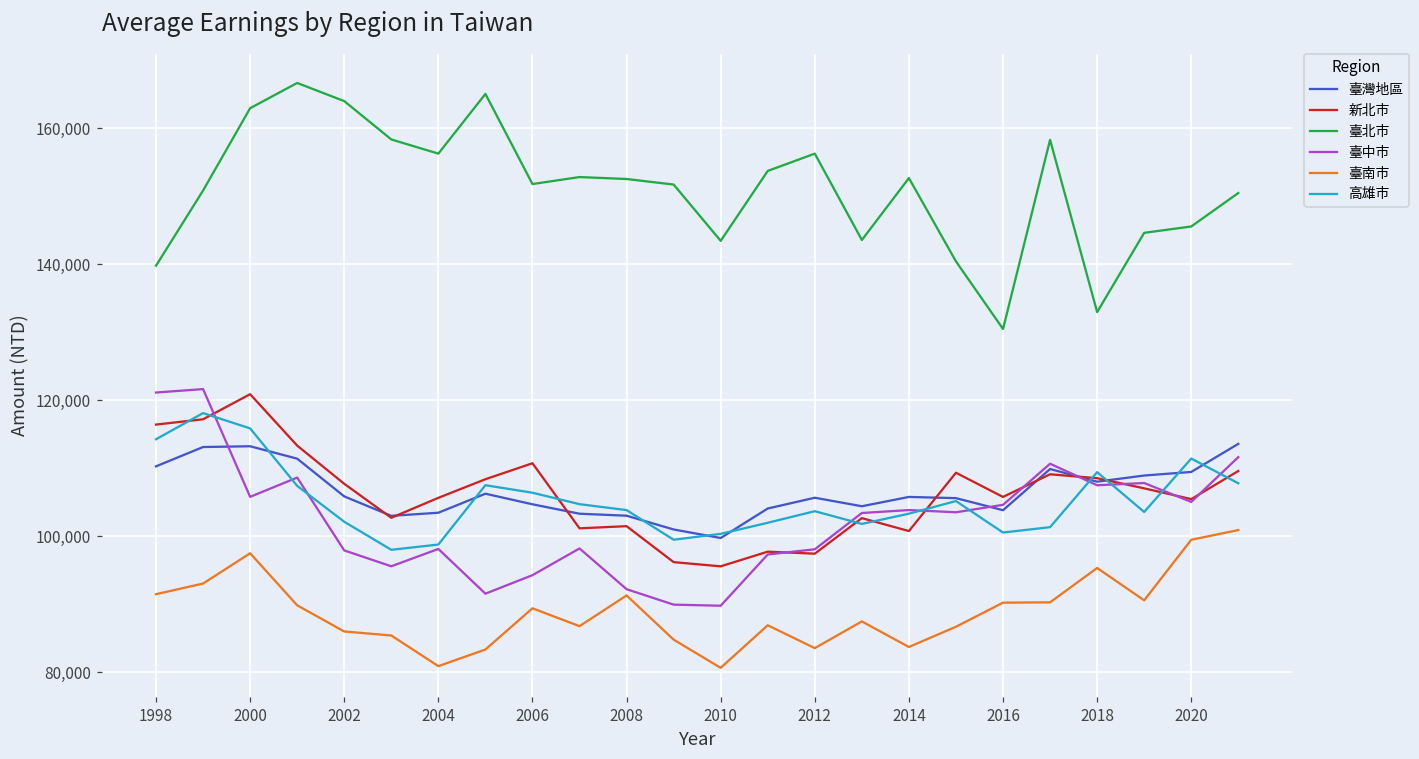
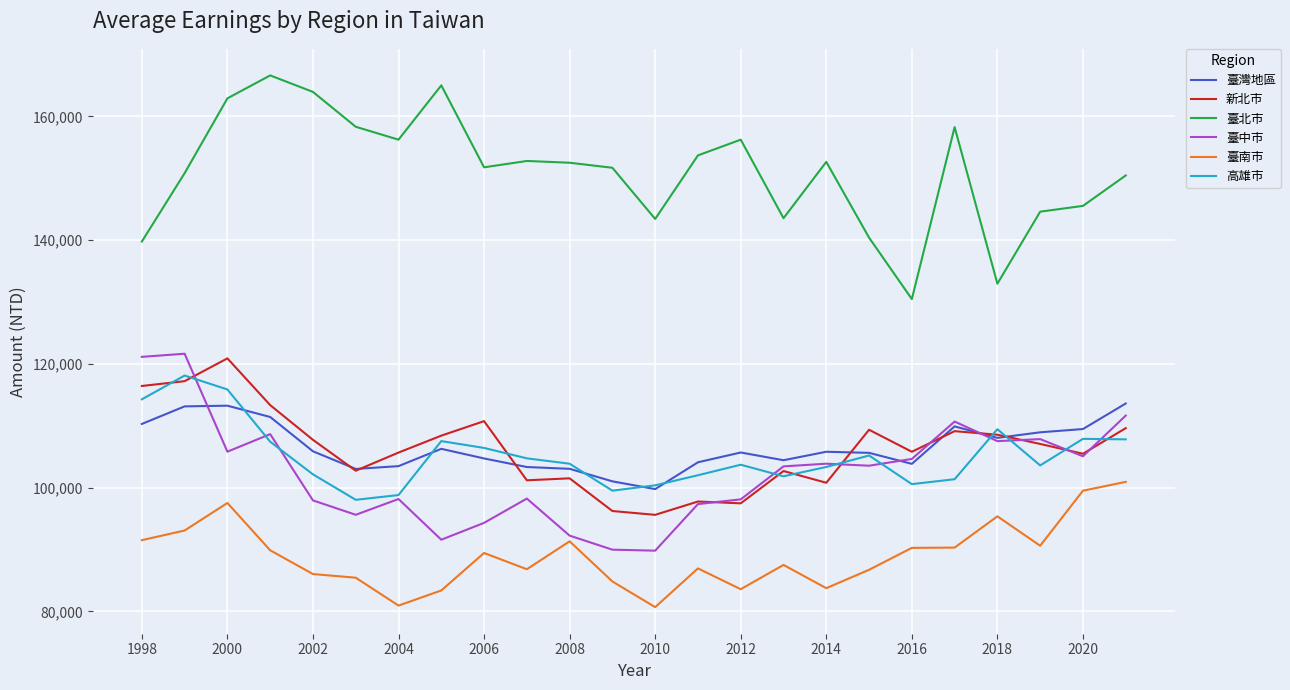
  {
    "臺灣地區": {
      "1998": "110,000",
      "2000": "113,000",
      "2002": "106,000",
      "2004": "103,000",
      "2006": "105,000",
      "2008": "103,000",
      "2010": "100,000",
      "2012": "106,000",
      "2014": "106,000",
      "2016": "104,000",
      "2018": "108,000",
      "2020": "109,000"
    },
    "新北市": {
      "1998": "116,000",
      "2000": "121,000",
      "2002": "108,000",
      "2004": "106,000",
      "2006": "111,000",
      "2008": "102,000",
      "2010": "96,000",
      "2012": "97,000",
      "2014": "101,000",
      "2016": "106,000",
      "2018": "109,000",
      "2020": "105,000"
    },
    "臺北市": {
      "1998": "140,000",
      "2000": "163,000",
      "2002": "164,000",
      "2004": "156,000",
      "2006": "152,000",
      "2008": "153,000",
      "2010": "143,000",
      "2012": "156,000",
      "2014": "153,000",
      "2016": "130,000",
      "2018": "133,000",
      "2020": "146,000"
    },
    "臺中市": {
      "1998": "121,000",
      "2000": "106,000",
      "2002": "98,000",
      "2004": "98,000",
      "2006": "94,000",
      "2008": "92,000",
      "2010": "90,000",
      "2012": "98,000",
      "2014": "104,000",
      "2016": "105,000",
      "2018": "108,000",
      "2020": "105,000"
    },
    "臺南市": {
      "1998": "92,000",
      "2000": "98,000",
      "2002": "86,000",
      "2004": "81,000",
      "2006": "89,000",
      "2008": "91,000",
      "2010": "81,000",
      "2012": "84,000",
      "2014": "84,000",
      "2016": "90,000",
      "2018": "95,000",
      "2020": "100,000"
    },
    "高雄市": {
      "1998": "114,000",
      "2000": "116,000",
      "2002": "102,000",
      "2004": "99,000",
      "2006": "106,000",
      "2008": "104,000",
      "2010": "100,000",
      "2012": "104,000",
      "2014": "103,000",
      "2016": "101,000",
      "2018": "109,000",
-     "2020": "111,000"
+     "2020": "108,000"
    }
  }
